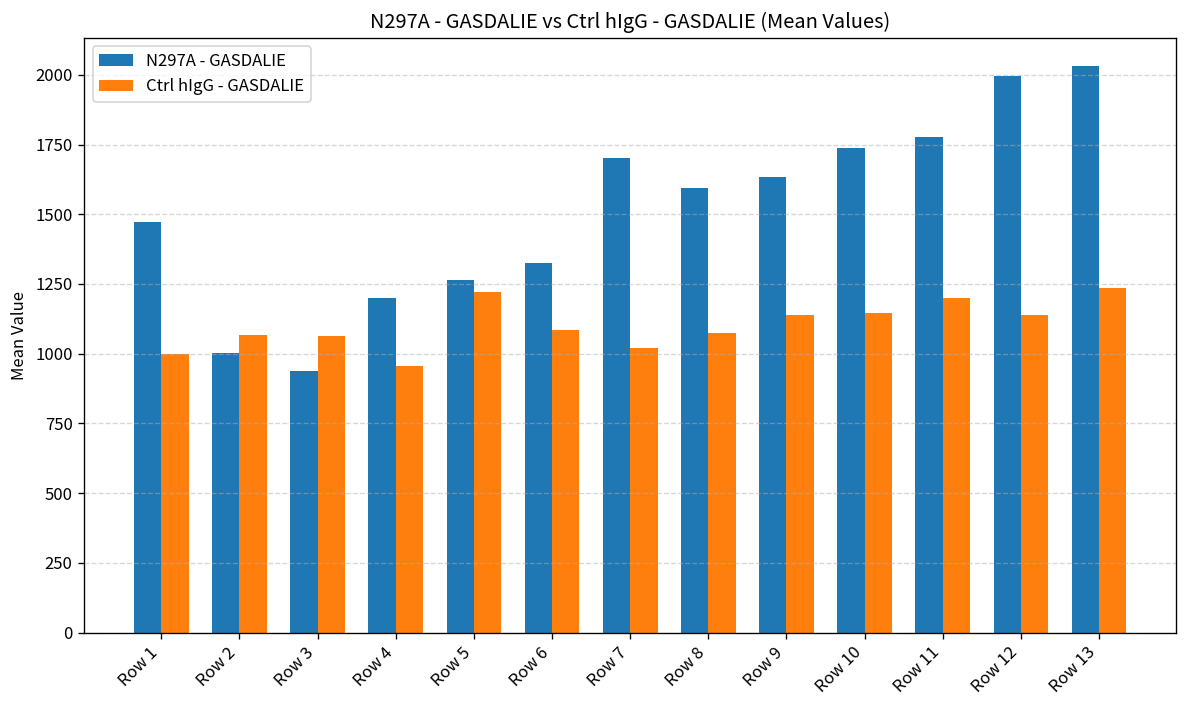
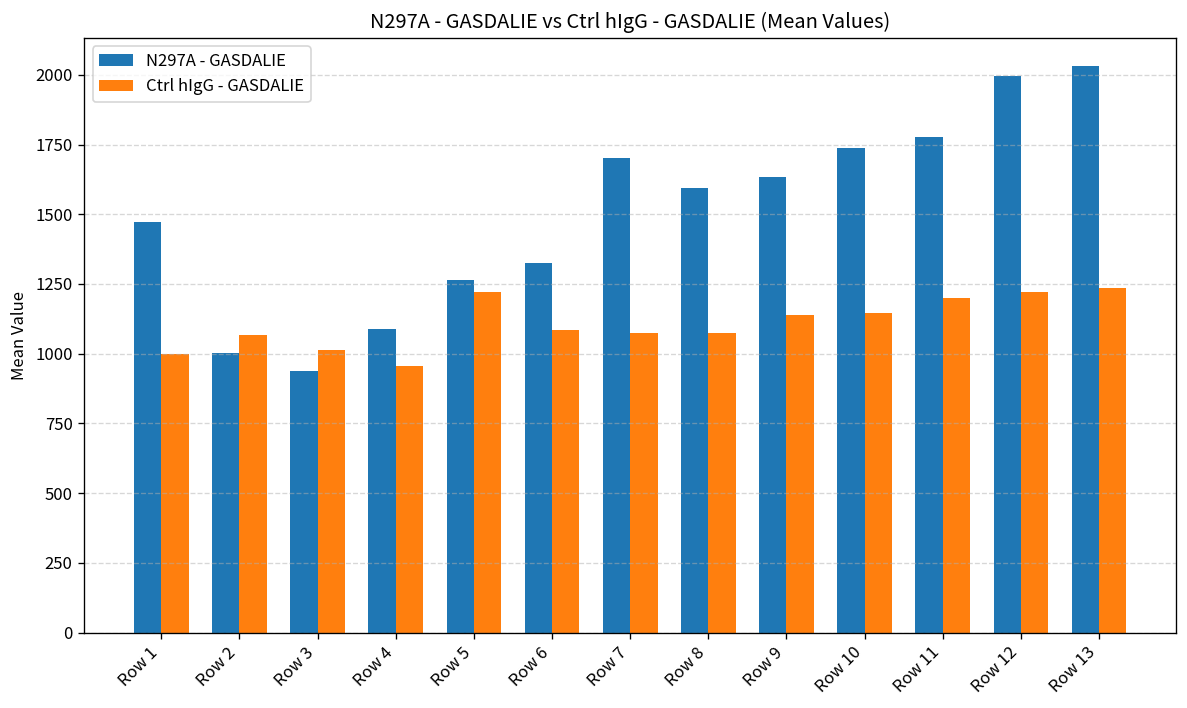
  {
    "N297A - GASDALIE": {
      "Row 1": 1470,
      "Row 2": 1000,
      "Row 3": 940,
-     "Row 4": 1200,
+     "Row 4": 1090,
      "Row 5": 1270,
      "Row 6": 1330,
      "Row 7": 1700,
      "Row 8": 1590,
      "Row 9": 1640,
      "Row 10": 1740,
      "Row 11": 1780,
      "Row 12": 2000,
      "Row 13": 2030
    },
    "Ctrl hIgG - GASDALIE": {
      "Row 1": 1000,
      "Row 2": 1070,
-     "Row 3": 1060,
+     "Row 3": 1010,
      "Row 4": 960,
      "Row 5": 1220,
      "Row 6": 1090,
-     "Row 7": 1020,
+     "Row 7": 1070,
      "Row 8": 1070,
      "Row 9": 1140,
      "Row 10": 1150,
      "Row 11": 1200,
-     "Row 12": 1140,
+     "Row 12": 1220,
      "Row 13": 1230
    }
  }
